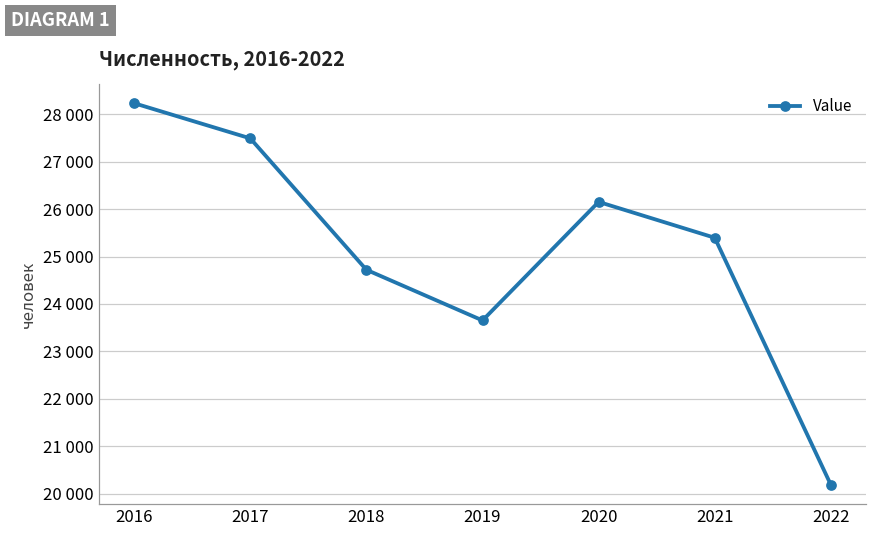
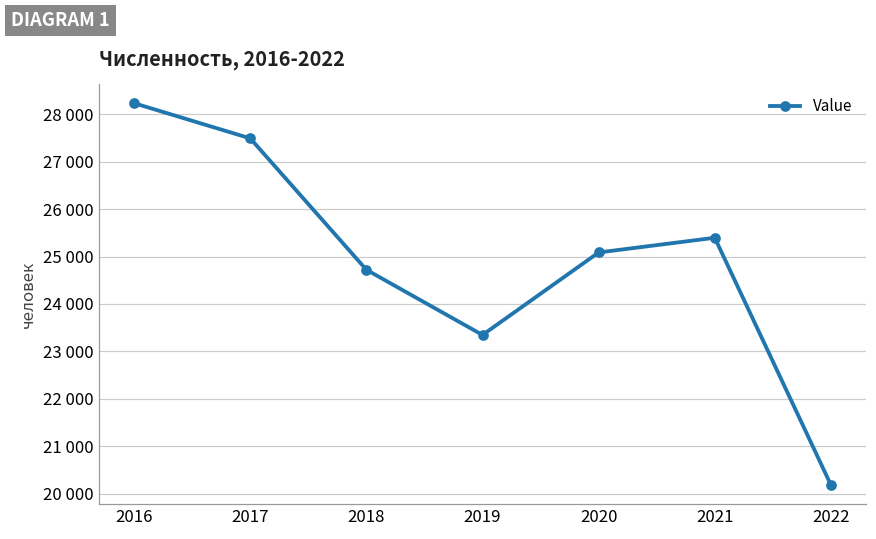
  {
    "2016": 28200,
    "2017": 27500,
    "2018": 24700,
-   "2019": 23700,
-   "2020": 26200,
+   "2019": 23300,
+   "2020": 25100,
    "2021": 25400,
    "2022": 20200
  }
